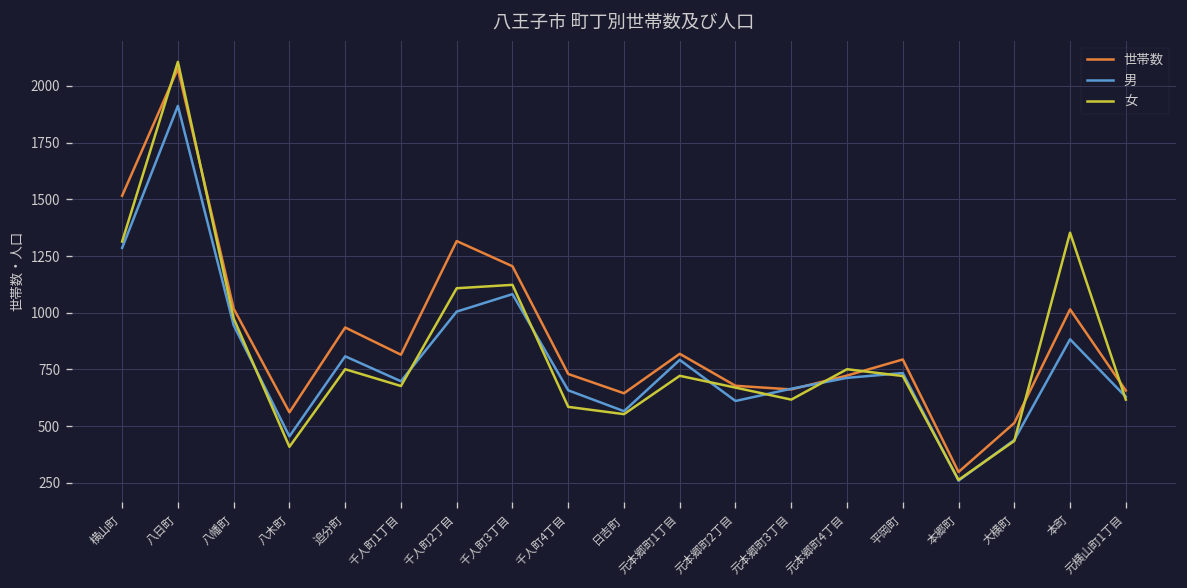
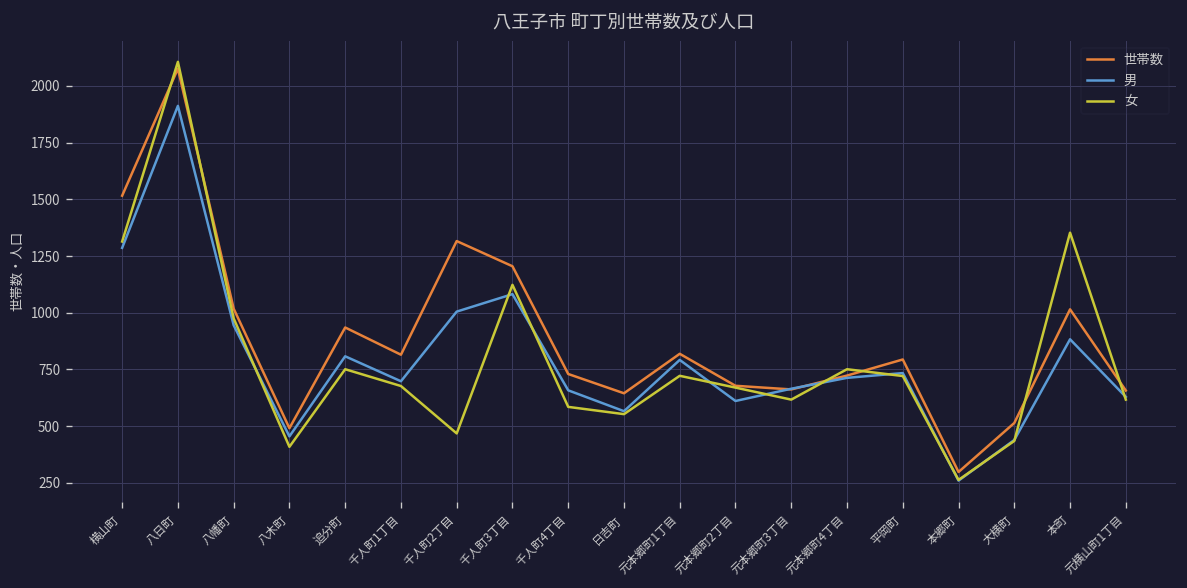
  {
    "世帯数": {
      "横山町": 1520,
      "八日町": 2080,
      "八幡町": 1020,
-     "八木町": 560,
+     "八木町": 490,
      "追分町": 940,
      "千人町1丁目": 820,
      "千人町2丁目": 1320,
      "千人町3丁目": 1210,
      "千人町4丁目": 730,
      "日吉町": 650,
      "元本郷町1丁目": 820,
      "平岡町": 790,
      "本郷町": 300,
      "大横町": 510,
      "本町": 1020,
      "元横山町1丁目": 660
    },
    "男": {
      "横山町": 1290,
      "八日町": 1910,
      "八幡町": 950,
      "八木町": 460,
      "追分町": 810,
      "千人町1丁目": 700,
      "千人町2丁目": 1010,
      "千人町3丁目": 1080,
      "千人町4丁目": 660,
      "元本郷町1丁目": 790,
      "元本郷町2丁目": 610,
      "本町": 880
    },
    "女": {
      "横山町": 1310,
      "八日町": 2110,
      "八幡町": 980,
      "八木町": 410,
      "追分町": 750,
      "千人町1丁目": 680,
-     "千人町2丁目": 1110,
+     "千人町2丁目": 470,
      "千人町3丁目": 1120,
      "千人町4丁目": 590,
      "元本郷町1丁目": 720,
      "元本郷町3丁目": 620,
      "元本郷町4丁目": 750,
      "本町": 1350
    }
  }
